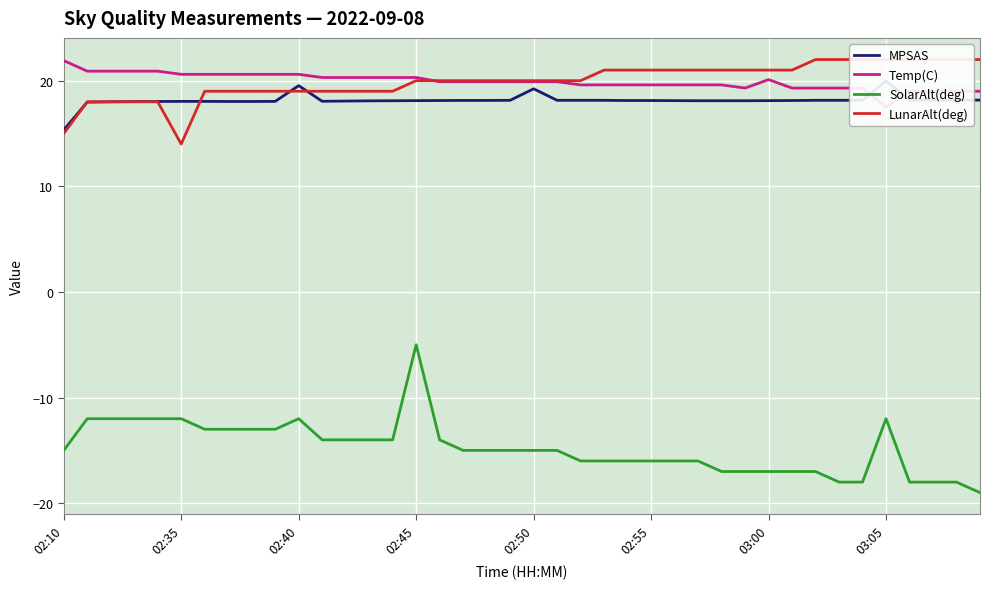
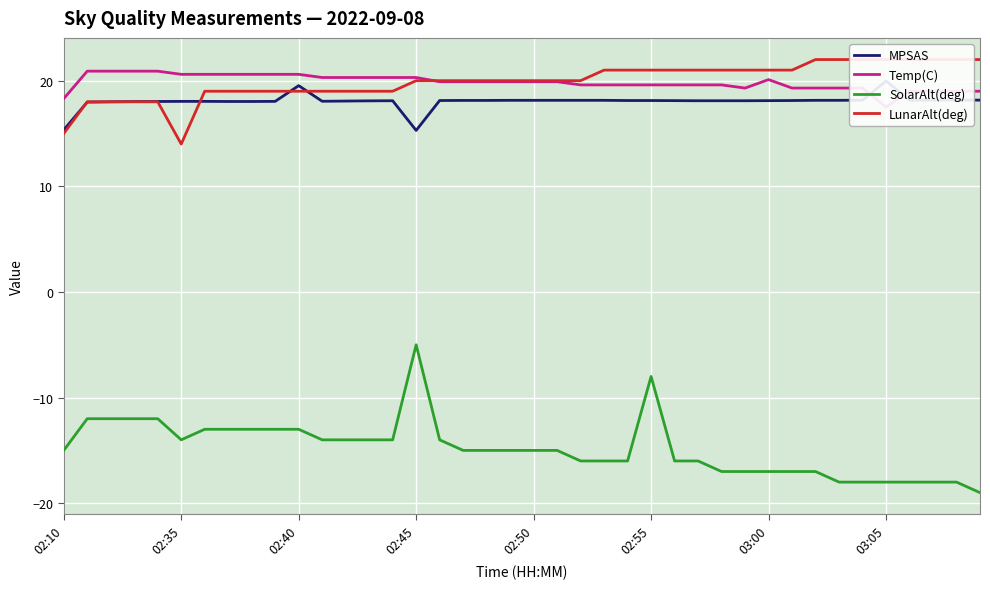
  {
    "MPSAS": {
      "02:10": 15.3,
      "02:35": 18.0,
      "02:40": 19.5,
-     "02:45": 18.1,
-     "02:50": 19.2,
+     "02:45": 15.3,
+     "02:50": 18.1,
      "02:55": 18.1,
      "03:00": 18.1
    },
    "Temp(C)": {
-     "02:10": 21.9,
+     "02:10": 18.3,
      "02:35": 20.6,
      "02:40": 20.6,
      "02:45": 20.3,
      "02:55": 19.6,
      "03:00": 20.1
    },
    "SolarAlt(deg)": {
      "02:10": -15,
-     "02:35": -12,
-     "02:40": -12,
+     "02:35": -14,
+     "02:40": -13,
      "02:45": -5,
      "02:50": -15,
-     "02:55": -16,
+     "02:55": -8,
      "03:00": -17,
-     "03:05": -12
+     "03:05": -18
    },
    "LunarAlt(deg)": {
      "02:10": 15.0,
      "02:35": 14.0,
      "02:40": 19.0,
      "02:45": 20.0,
      "02:55": 21.0,
      "03:00": 21.0
    }
  }
